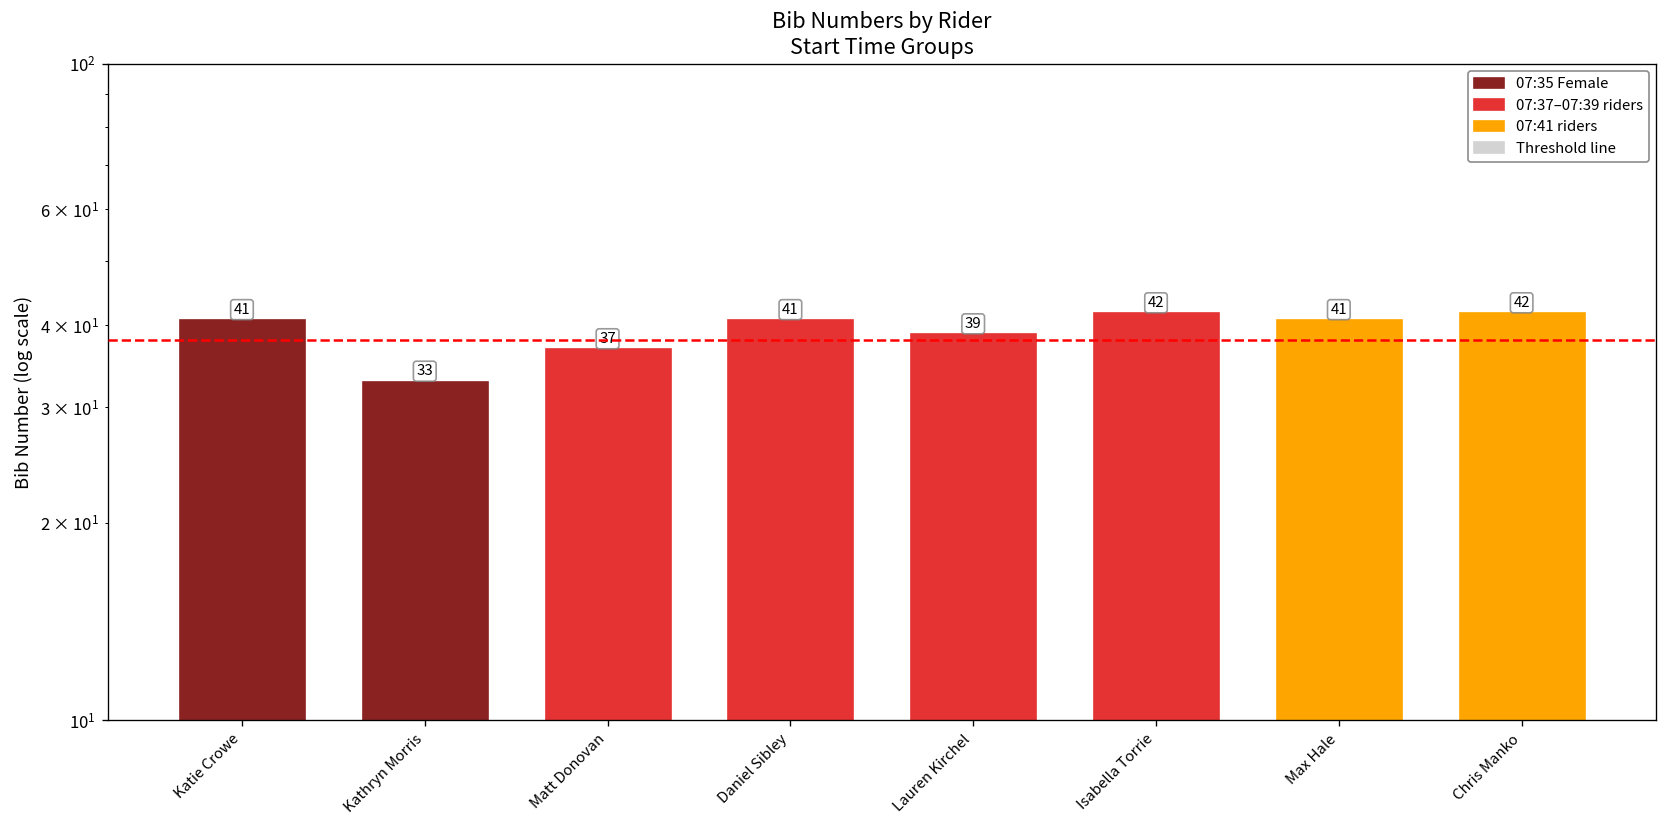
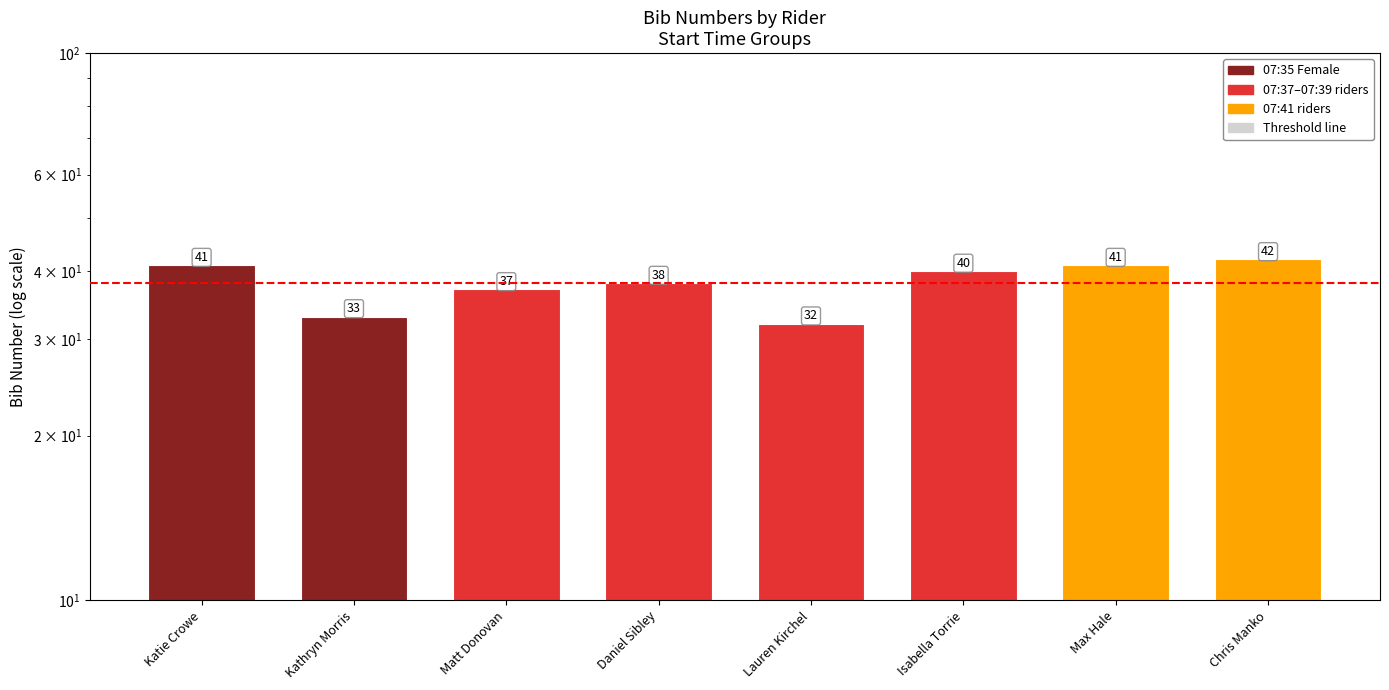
  {
-   "Daniel Sibley": 41,
-   "Lauren Kirchel": 39,
-   "Isabella Torrie": 42
+   "Daniel Sibley": 38,
+   "Lauren Kirchel": 32,
+   "Isabella Torrie": 40
  }
